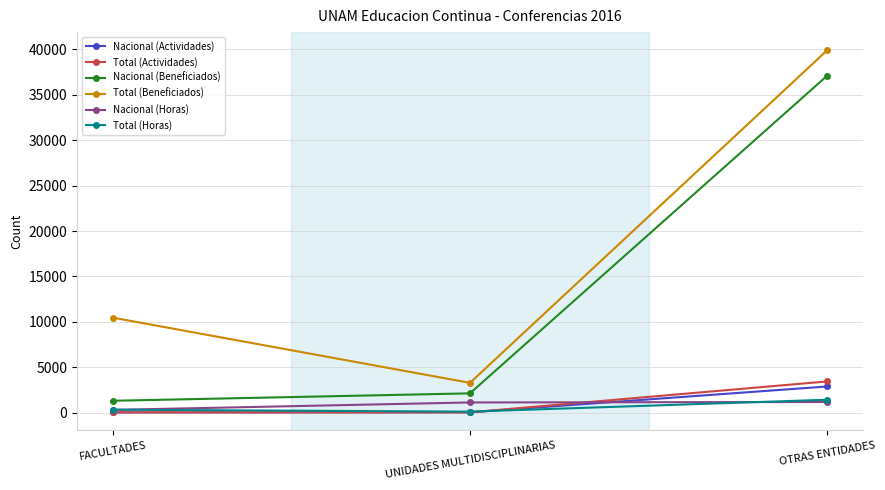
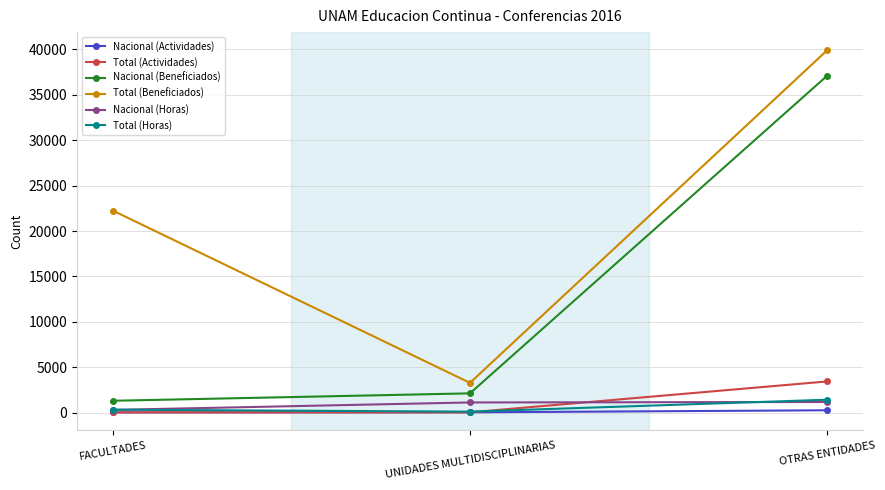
  {
    "Nacional (Actividades)": {
-     "OTRAS ENTIDADES": 3000
+     "OTRAS ENTIDADES": 0
    },
    "Total (Actividades)": {
      "OTRAS ENTIDADES": 3000
    },
    "Nacional (Beneficiados)": {
      "FACULTADES": 1000,
      "UNIDADES MULTIDISCIPLINARIAS": 2000,
      "OTRAS ENTIDADES": 37000
    },
    "Total (Beneficiados)": {
-     "FACULTADES": 10000,
+     "FACULTADES": 22000,
      "UNIDADES MULTIDISCIPLINARIAS": 3000,
      "OTRAS ENTIDADES": 40000
    },
    "Nacional (Horas)": {
      "UNIDADES MULTIDISCIPLINARIAS": 1000
    }
  }
